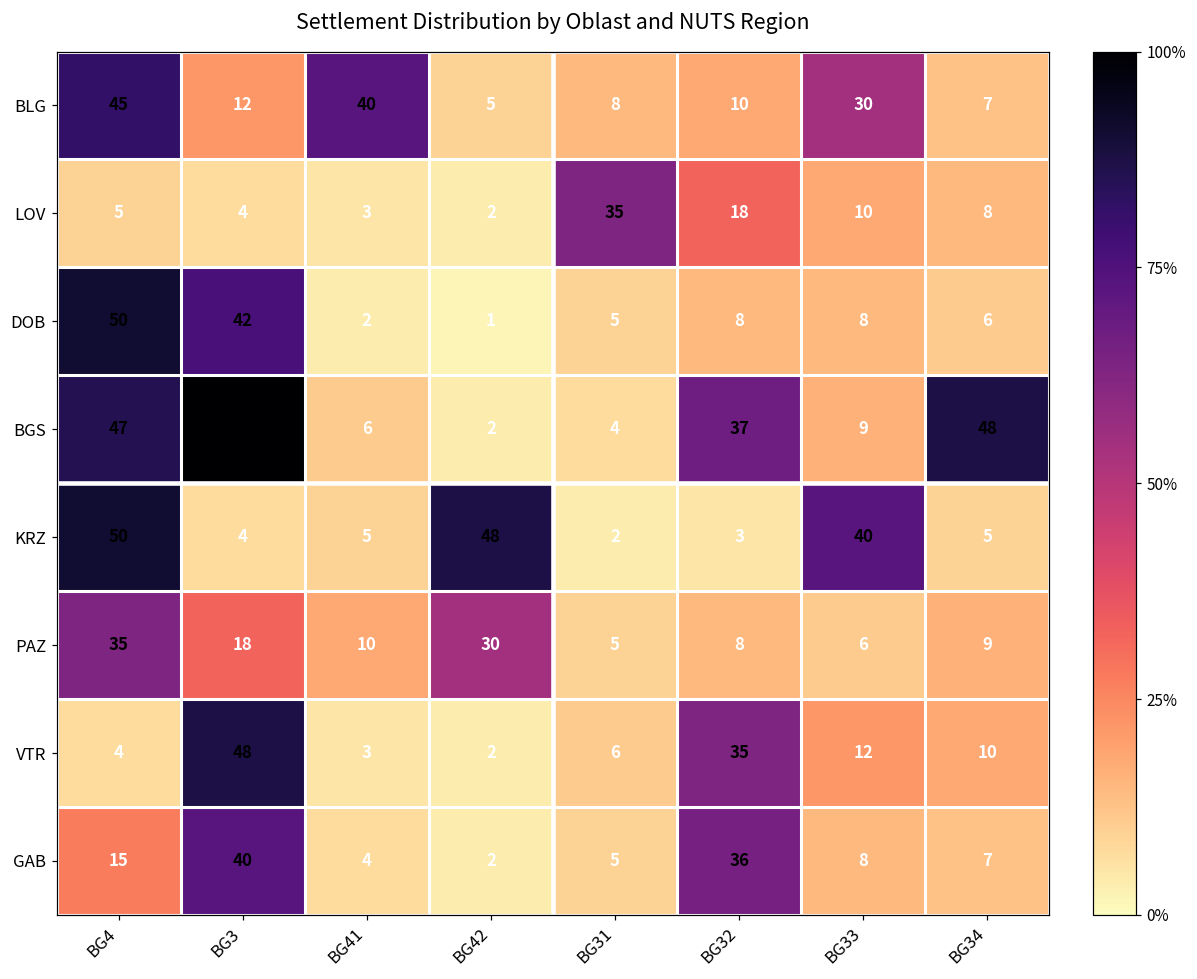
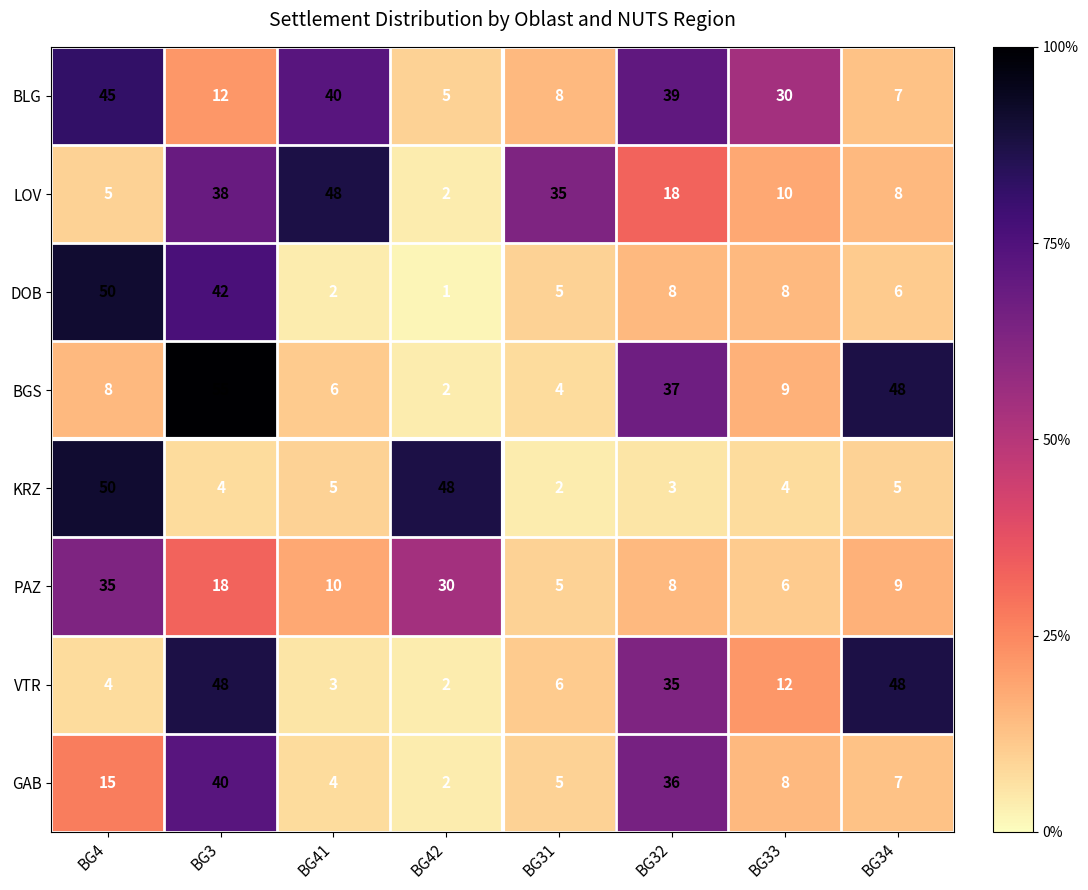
  {
    "BLG": {
      "BG4": 45,
      "BG3": 12,
      "BG41": 40,
      "BG42": 5,
      "BG31": 8,
-     "BG32": 10,
+     "BG32": 39,
      "BG33": 30,
      "BG34": 7
    },
    "LOV": {
      "BG4": 5,
-     "BG3": 4,
-     "BG41": 3,
+     "BG3": 38,
+     "BG41": 48,
      "BG42": 2,
      "BG31": 35,
      "BG32": 18,
      "BG33": 10,
      "BG34": 8
    },
    "DOB": {
      "BG4": 50,
      "BG3": 42,
      "BG41": 2,
      "BG42": 1,
      "BG31": 5,
      "BG32": 8,
      "BG33": 8,
      "BG34": 6
    },
    "BGS": {
-     "BG4": 47,
+     "BG4": 8,
      "BG41": 6,
      "BG42": 2,
      "BG31": 4,
      "BG32": 37,
      "BG33": 9,
      "BG34": 48
    },
    "KRZ": {
      "BG4": 50,
      "BG3": 4,
      "BG41": 5,
      "BG42": 48,
      "BG31": 2,
      "BG32": 3,
-     "BG33": 40,
+     "BG33": 4,
      "BG34": 5
    },
    "PAZ": {
      "BG4": 35,
      "BG3": 18,
      "BG41": 10,
      "BG42": 30,
      "BG31": 5,
      "BG32": 8,
      "BG33": 6,
      "BG34": 9
    },
    "VTR": {
      "BG4": 4,
      "BG3": 48,
      "BG41": 3,
      "BG42": 2,
      "BG31": 6,
      "BG32": 35,
      "BG33": 12,
-     "BG34": 10
+     "BG34": 48
    },
    "GAB": {
      "BG4": 15,
      "BG3": 40,
      "BG41": 4,
      "BG42": 2,
      "BG31": 5,
      "BG32": 36,
      "BG33": 8,
      "BG34": 7
    }
  }
